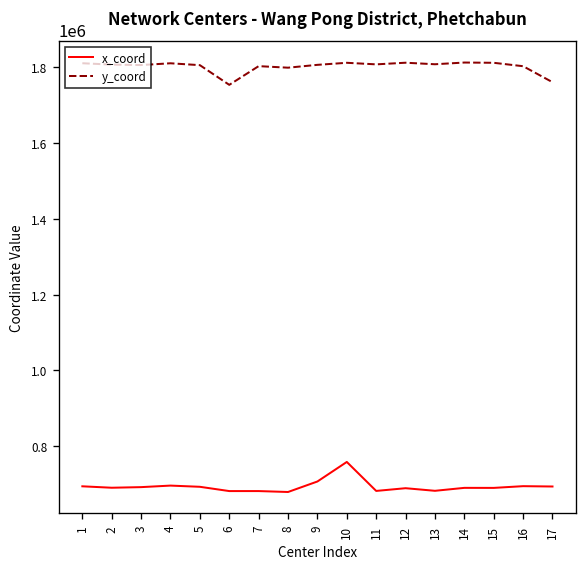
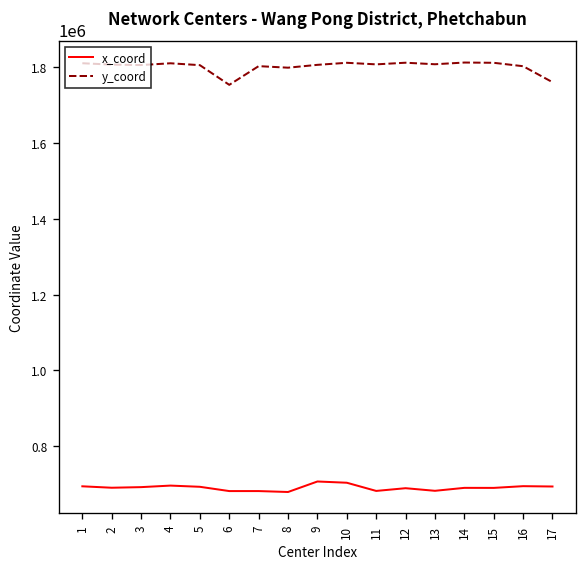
  {
    "x_coord": {
      "1": 690000,
      "2": 690000,
      "3": 690000,
      "4": 700000,
      "5": 690000,
      "6": 680000,
      "7": 680000,
      "8": 680000,
      "9": 710000,
-     "10": 760000,
+     "10": 700000,
      "11": 680000,
      "12": 690000,
      "13": 680000,
      "14": 690000,
      "15": 690000,
      "16": 690000,
      "17": 690000
    },
    "y_coord": {
      "4": 1810000,
      "5": 1810000,
      "6": 1750000,
      "7": 1800000,
      "8": 1800000,
      "9": 1810000,
      "10": 1810000,
      "11": 1810000,
      "12": 1810000,
      "13": 1810000,
      "14": 1810000,
      "15": 1810000,
      "16": 1800000,
      "17": 1760000
    }
  }
